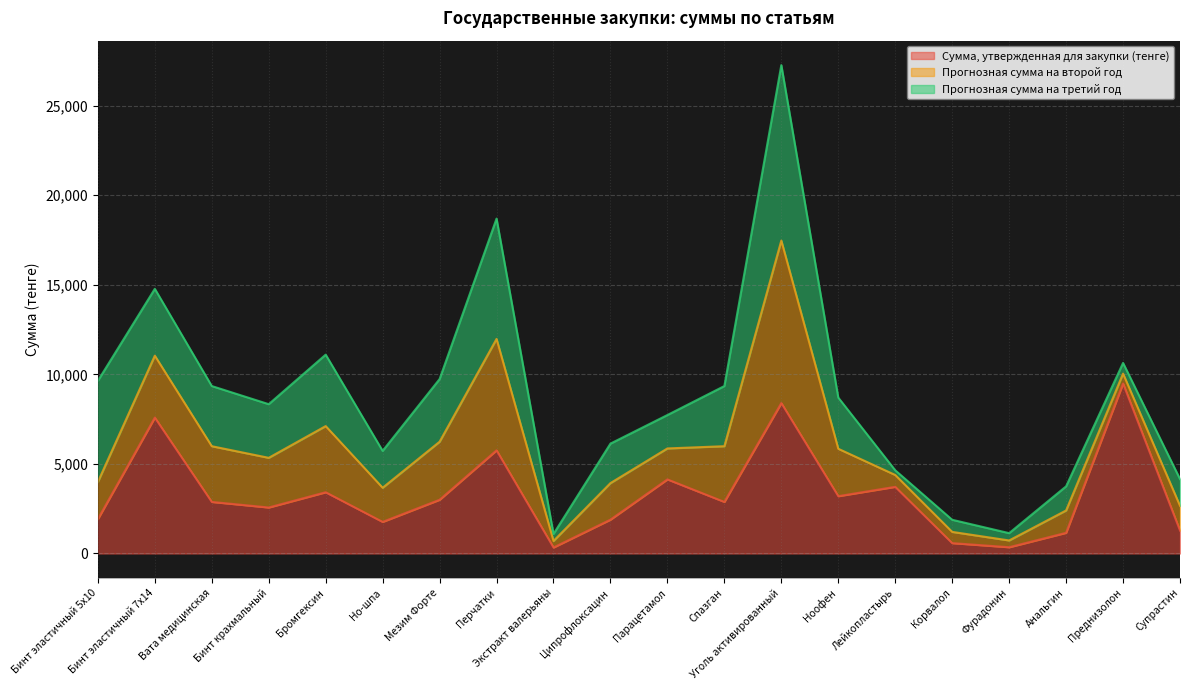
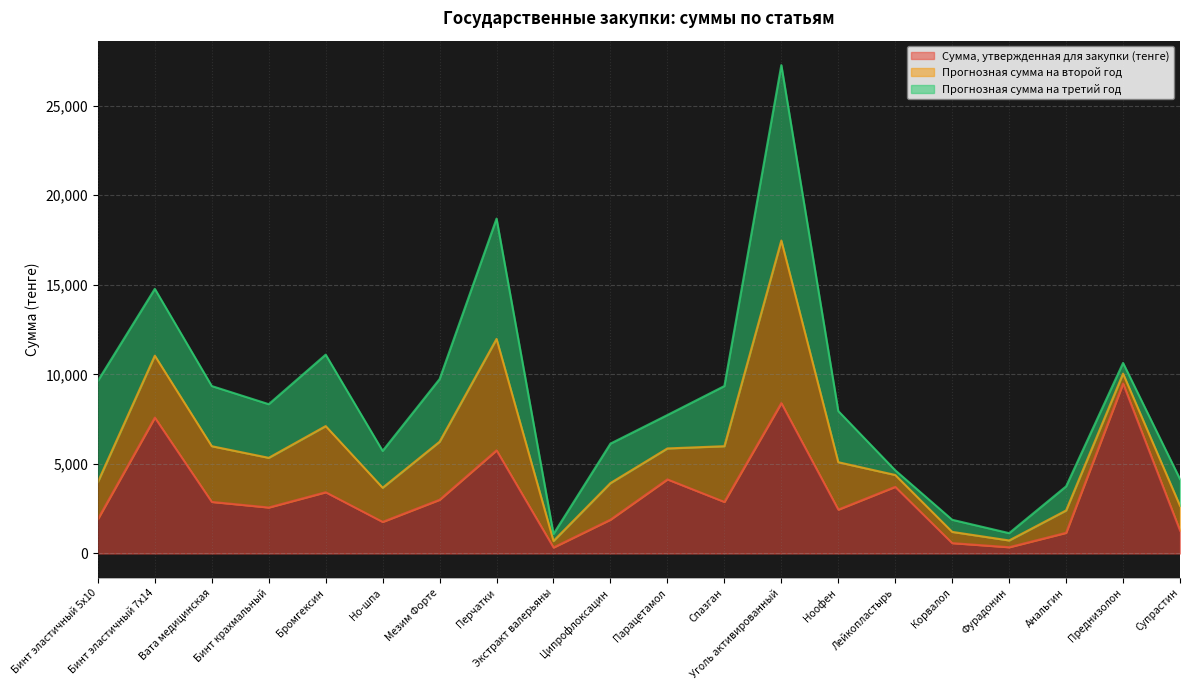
  {
    "Сумма, утвержденная для закупки (тенге)": {
      "Бинт эластичный 5х10": "1,900",
      "Бинт эластичный 7х14": "7,600",
      "Вата медицинская": "2,900",
      "Бинт крахмальный": "2,600",
      "Бромгексин": "3,400",
      "Но-шпа": "1,800",
      "Мезим Форте": "3,000",
      "Перчатки": "5,800",
      "Экстракт валерьяны": "300",
      "Ципрофлоксацин": "1,900",
      "Парацетамол": "4,100",
      "Спазган": "2,900",
      "Уголь активированный": "8,400",
-     "Ноофен": "3,200",
+     "Ноофен": "2,500",
      "Лейкопластырь": "3,700",
      "Корвалол": "600",
      "Фурадонин": "400",
      "Анальгин": "1,200",
      "Преднизолон": "9,500",
      "Супрастин": "1,300"
    },
    "Прогнозная сумма на второй год": {
      "Бинт эластичный 5х10": "2,100",
      "Бинт эластичный 7х14": "3,500",
      "Вата медицинская": "3,100",
      "Бинт крахмальный": "2,800",
      "Бромгексин": "3,700",
      "Но-шпа": "1,900",
      "Мезим Форте": "3,200",
      "Перчатки": "6,200",
      "Экстракт валерьяны": "400",
      "Ципрофлоксацин": "2,000",
      "Парацетамол": "1,700",
      "Спазган": "3,100",
      "Уголь активированный": "9,100",
      "Ноофен": "2,600",
      "Лейкопластырь": "700",
      "Корвалол": "600",
      "Фурадонин": "400",
      "Анальгин": "1,200",
      "Преднизолон": "600",
      "Супрастин": "1,400"
    },
    "Прогнозная сумма на третий год": {
      "Бинт эластичный 5х10": "5,600",
      "Бинт эластичный 7х14": "3,700",
      "Вата медицинская": "3,400",
      "Бинт крахмальный": "3,000",
      "Бромгексин": "4,000",
      "Но-шпа": "2,100",
      "Мезим Форте": "3,500",
      "Перчатки": "6,700",
      "Экстракт валерьяны": "400",
      "Ципрофлоксацин": "2,200",
      "Парацетамол": "1,900",
      "Спазган": "3,400",
      "Уголь активированный": "9,800",
      "Ноофен": "2,900",
      "Лейкопластырь": "300",
      "Корвалол": "700",
      "Фурадонин": "400",
      "Анальгин": "1,300",
      "Преднизолон": "600",
      "Супрастин": "1,500"
    }
  }
